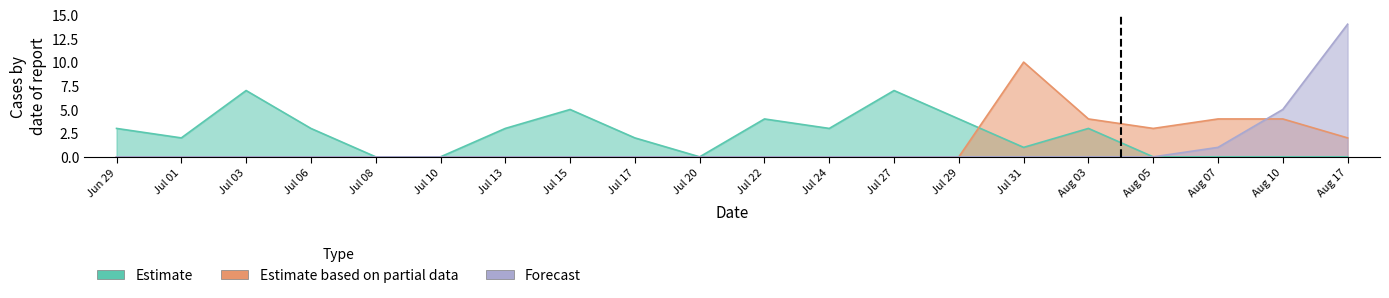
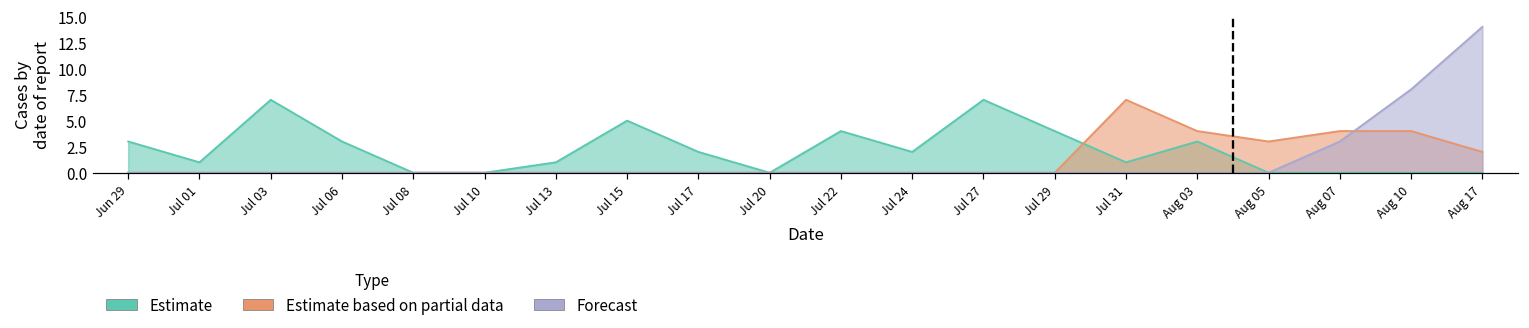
  {
    "Estimate": {
      "Jun 29": 3,
-     "Jul 01": 2,
+     "Jul 01": 1,
      "Jul 03": 7,
      "Jul 06": 3,
-     "Jul 13": 3,
+     "Jul 13": 1,
      "Jul 15": 5,
      "Jul 17": 2,
      "Jul 22": 4,
-     "Jul 24": 3,
+     "Jul 24": 2,
      "Jul 27": 7,
      "Jul 29": 4,
      "Jul 31": 1,
      "Aug 03": 3,
      "Aug 07": 0,
      "Aug 10": 0,
      "Aug 17": 0
    },
    "Estimate based on partial data": {
-     "Jul 31": 10,
+     "Jul 31": 7,
      "Aug 03": 4,
      "Aug 05": 3,
      "Aug 07": 4,
      "Aug 10": 4,
      "Aug 17": 2
    },
    "Forecast": {
      "Jul 31": 0,
      "Aug 03": 0,
-     "Aug 07": 1,
-     "Aug 10": 5,
+     "Aug 07": 3,
+     "Aug 10": 8,
      "Aug 17": 14
    }
  }
